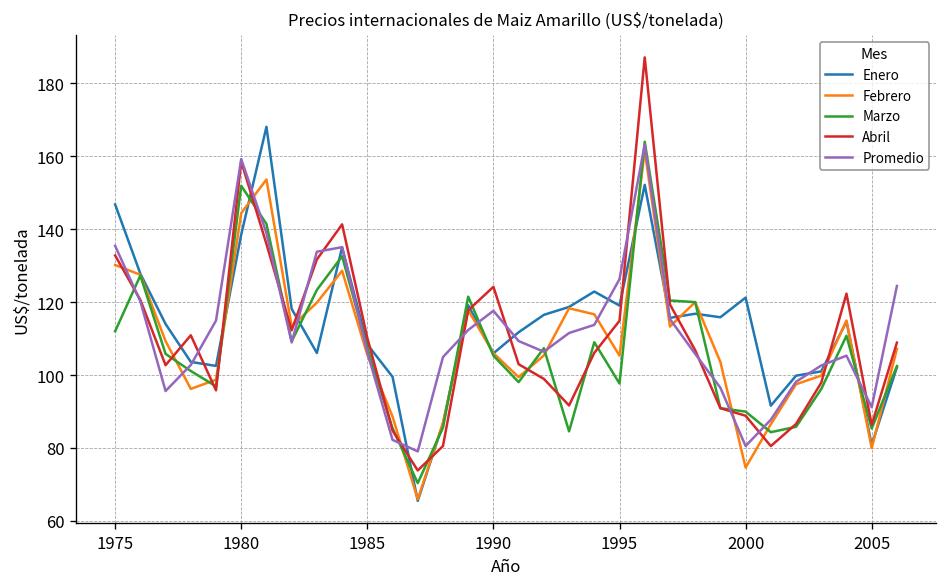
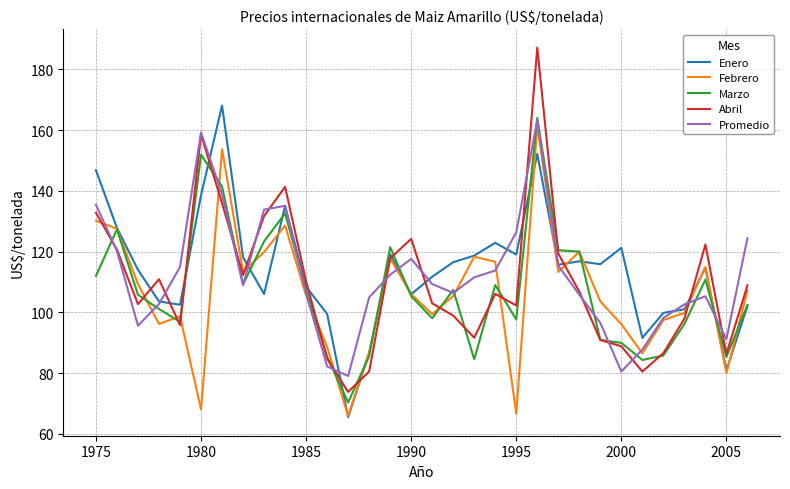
  {
    "Enero": {
      "1975": 147,
      "1980": 139,
      "1985": 108,
      "1995": 119,
      "2000": 121,
      "2005": 81
    },
    "Febrero": {
      "1975": 130,
-     "1980": 144,
-     "1995": 105,
-     "2000": 75,
+     "1980": 68,
+     "1995": 67,
+     "2000": 96,
      "2005": 80
    },
    "Marzo": {
      "1975": 112,
      "1980": 152,
      "1985": 107,
      "1995": 98,
      "2000": 90,
      "2005": 85
    },
    "Abril": {
      "1975": 133,
      "1985": 110,
      "1990": 124,
-     "1995": 115,
+     "1995": 102,
      "2000": 89,
      "2005": 86
    },
    "Promedio": {
      "1975": 135,
      "1990": 118,
      "1995": 126,
      "2000": 81,
      "2005": 91
    }
  }
